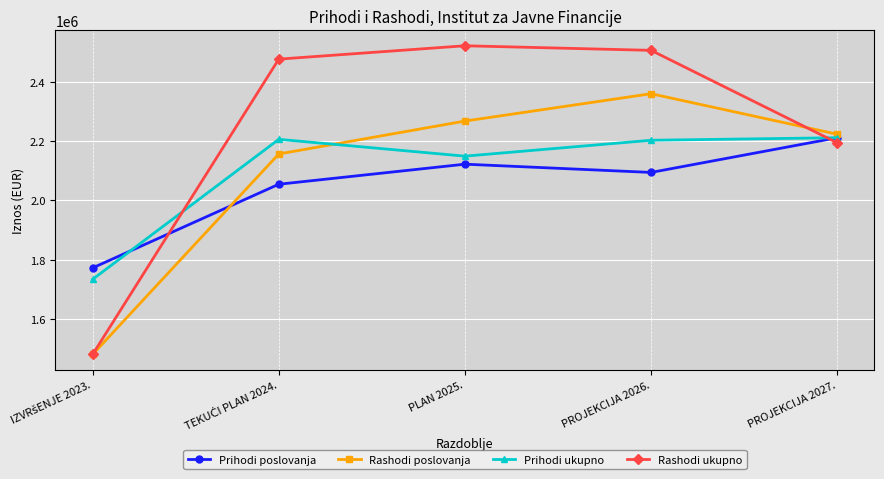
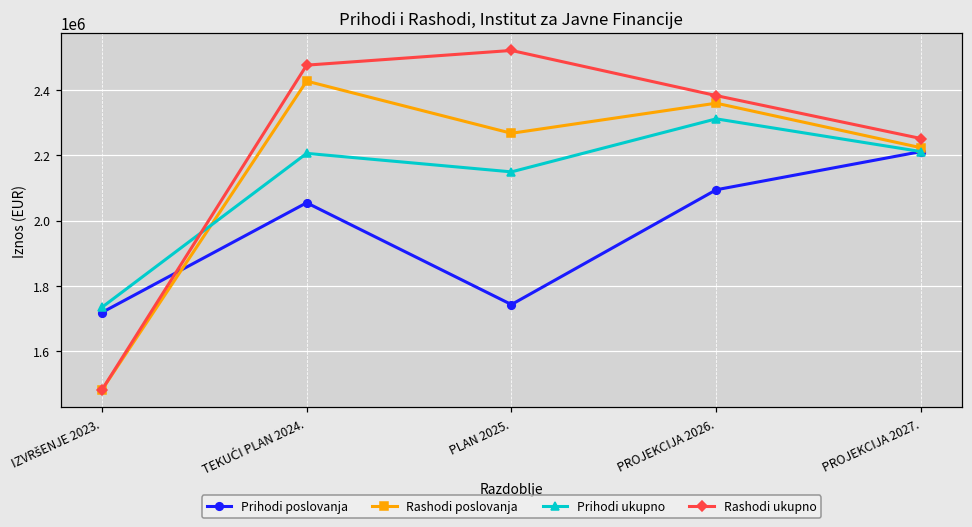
  {
    "Prihodi poslovanja": {
-     "IZVRšENJE 2023.": 1770000,
+     "IZVRšENJE 2023.": 1720000,
      "TEKUĆI PLAN 2024.": 2050000,
-     "PLAN 2025.": 2120000,
+     "PLAN 2025.": 1740000,
      "PROJEKCIJA 2026.": 2090000
    },
    "Rashodi poslovanja": {
-     "TEKUĆI PLAN 2024.": 2160000,
+     "TEKUĆI PLAN 2024.": 2430000,
      "PLAN 2025.": 2270000,
      "PROJEKCIJA 2026.": 2360000,
      "PROJEKCIJA 2027.": 2220000
    },
    "Prihodi ukupno": {
      "IZVRšENJE 2023.": 1730000,
      "TEKUĆI PLAN 2024.": 2210000,
      "PLAN 2025.": 2150000,
-     "PROJEKCIJA 2026.": 2200000
+     "PROJEKCIJA 2026.": 2310000
    },
    "Rashodi ukupno": {
      "TEKUĆI PLAN 2024.": 2480000,
      "PLAN 2025.": 2520000,
-     "PROJEKCIJA 2026.": 2510000,
-     "PROJEKCIJA 2027.": 2190000
+     "PROJEKCIJA 2026.": 2380000,
+     "PROJEKCIJA 2027.": 2250000
    }
  }
